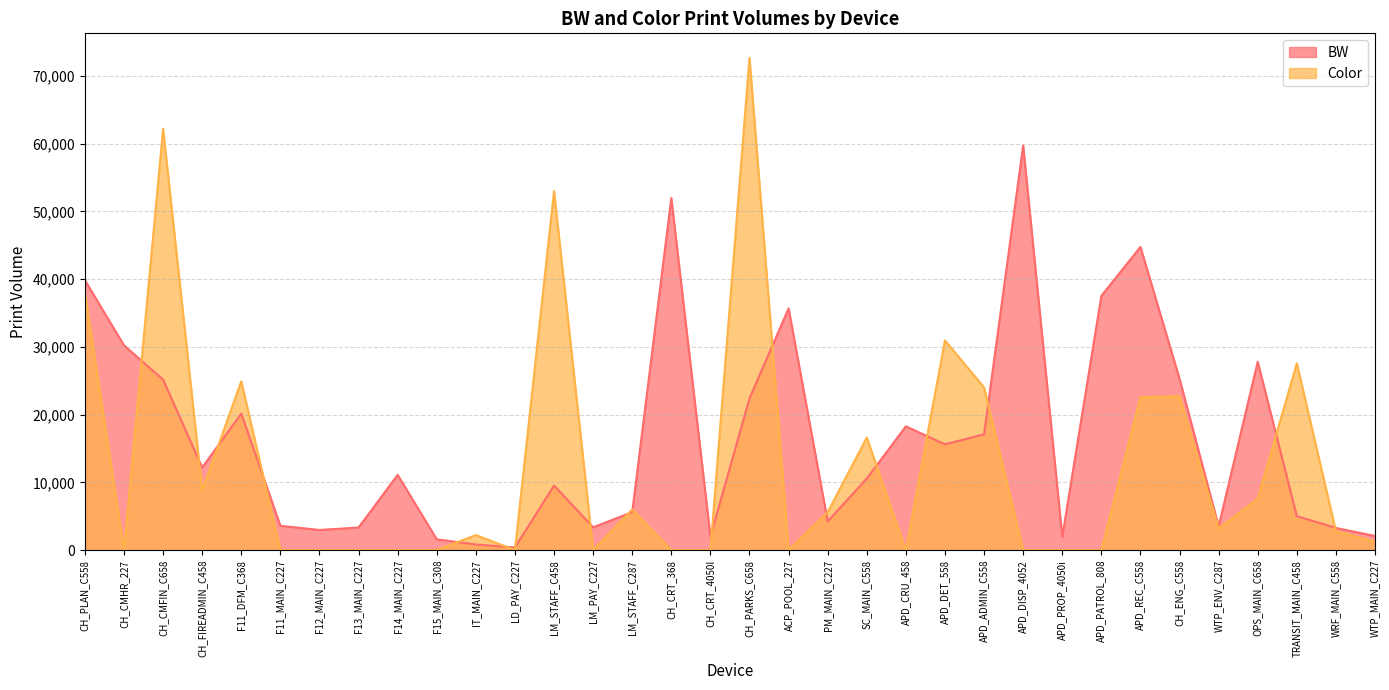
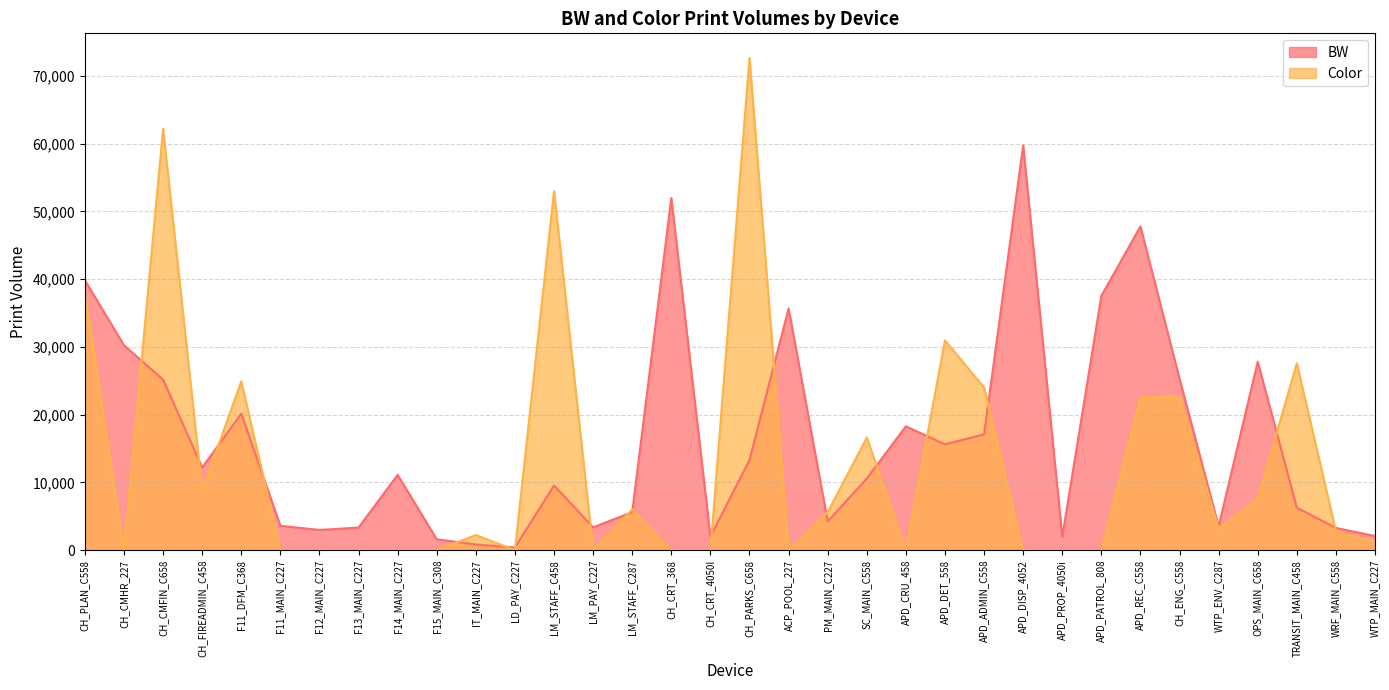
  {
    "BW": {
      "CH_PLAN_C558": "40,000",
      "CH_CMHR_227": "30,000",
      "CH_CMFIN_C658": "25,000",
      "CH_FIREADMIN_C458": "12,000",
      "F11_DFM_C368": "20,000",
      "F11_MAIN_C227": "4,000",
      "F12_MAIN_C227": "3,000",
      "F13_MAIN_C227": "3,000",
      "F14_MAIN_C227": "11,000",
      "F15_MAIN_C308": "2,000",
      "IT_MAIN_C227": "1,000",
      "LD_PAY_C227": "0",
      "LM_STAFF_C458": "10,000",
      "LM_PAY_C227": "3,000",
      "LM_STAFF_C287": "6,000",
      "CH_CRT_368": "52,000",
      "CH_CRT_4050I": "2,000",
-     "CH_PARKS_C658": "22,000",
+     "CH_PARKS_C658": "13,000",
      "ACP_POOL_227": "36,000",
      "PM_MAIN_C227": "4,000",
      "SC_MAIN_C558": "11,000",
      "APD_CRU_458": "18,000",
      "APD_DET_558": "16,000",
      "APD_ADMIN_C558": "17,000",
      "APD_DISP_4052": "60,000",
      "APD_PROP_4050i": "2,000",
      "APD_PATROL_808": "38,000",
-     "APD_REC_C558": "45,000",
+     "APD_REC_C558": "48,000",
      "CH_ENG_C558": "25,000",
      "OPS_MAIN_C658": "28,000",
-     "TRANSIT_MAIN_C458": "5,000",
+     "TRANSIT_MAIN_C458": "6,000",
      "WRF_MAIN_C558": "3,000",
      "WTP_MAIN_C227": "2,000"
    },
    "Color": {
      "CH_PLAN_C558": "38,000",
      "CH_CMHR_227": "0",
      "CH_CMFIN_C658": "62,000",
      "CH_FIREADMIN_C458": "9,000",
      "F11_DFM_C368": "25,000",
      "F11_MAIN_C227": "0",
      "F12_MAIN_C227": "0",
      "F13_MAIN_C227": "0",
      "F14_MAIN_C227": "0",
      "F15_MAIN_C308": "0",
      "IT_MAIN_C227": "2,000",
      "LD_PAY_C227": "0",
      "LM_STAFF_C458": "53,000",
      "LM_PAY_C227": "0",
      "LM_STAFF_C287": "6,000",
      "CH_CRT_368": "0",
      "CH_CRT_4050I": "0",
      "CH_PARKS_C658": "73,000",
      "ACP_POOL_227": "0",
      "PM_MAIN_C227": "6,000",
      "SC_MAIN_C558": "17,000",
      "APD_CRU_458": "0",
      "APD_DET_558": "31,000",
      "APD_ADMIN_C558": "24,000",
      "APD_DISP_4052": "0",
      "APD_PROP_4050i": "0",
      "APD_PATROL_808": "0",
      "APD_REC_C558": "23,000",
      "CH_ENG_C558": "23,000",
      "OPS_MAIN_C658": "8,000",
      "TRANSIT_MAIN_C458": "28,000",
      "WRF_MAIN_C558": "3,000",
      "WTP_MAIN_C227": "1,000"
    }
  }
